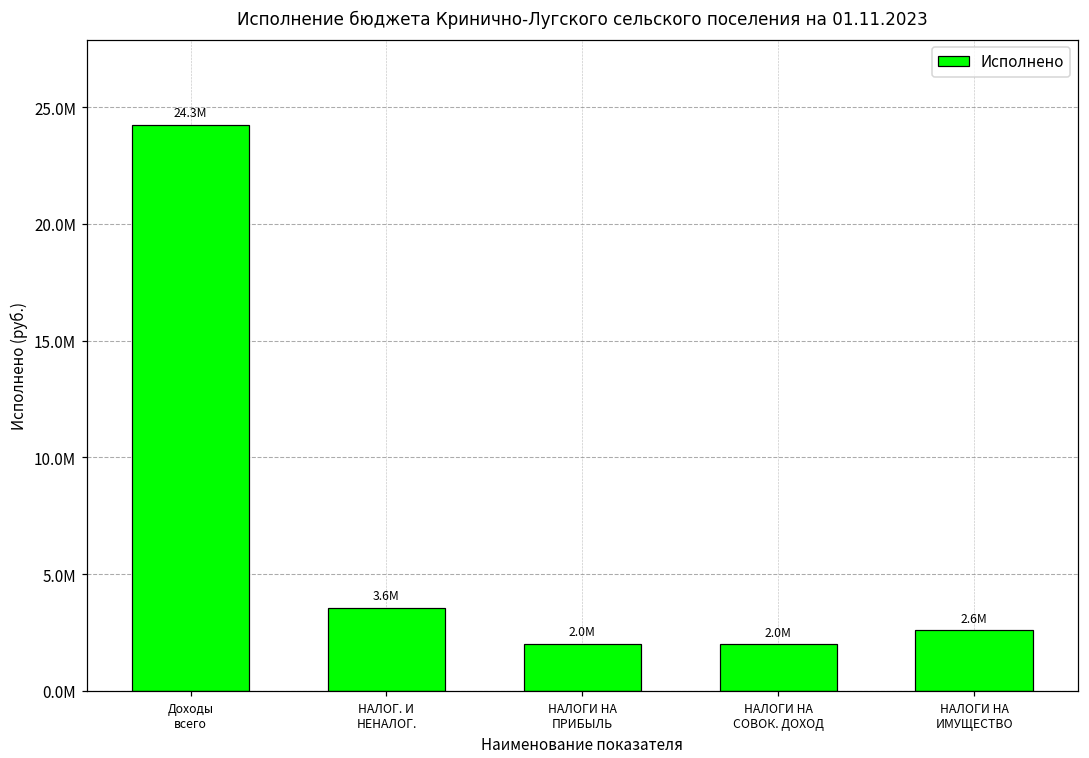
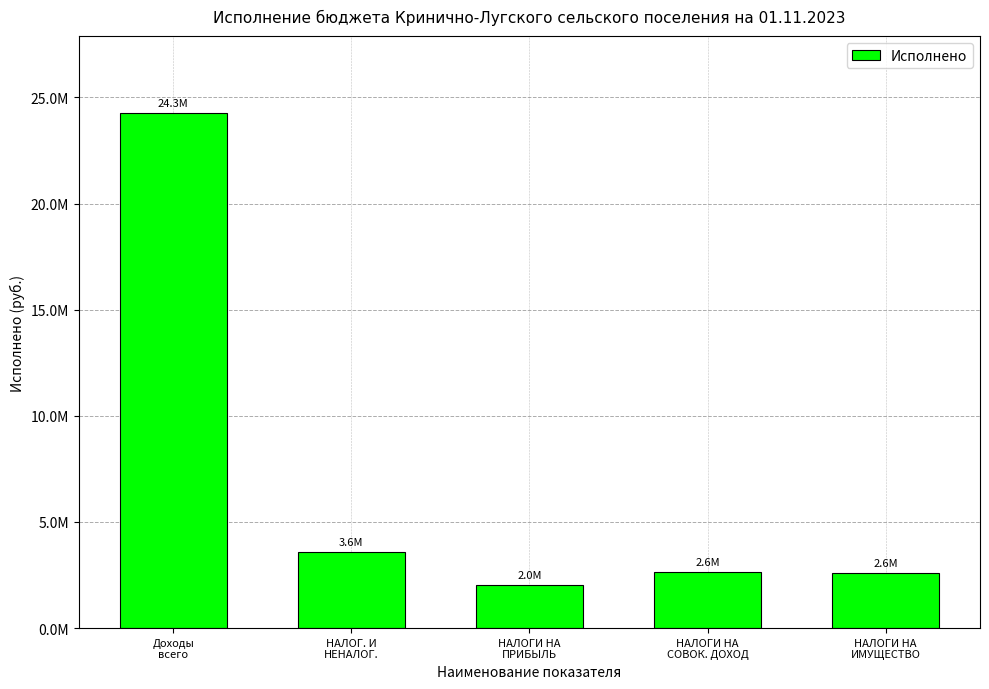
  {
    "Доходы всего": "24.3M",
    "НАЛОГ. И НЕНАЛОГ.": "3.6M",
    "НАЛОГИ НА ПРИБЫЛЬ": "2.0M",
-   "НАЛОГИ НА СОВОК. ДОХОД": "2.0M",
+   "НАЛОГИ НА СОВОК. ДОХОД": "2.6M",
    "НАЛОГИ НА ИМУЩЕСТВО": "2.6M"
  }
